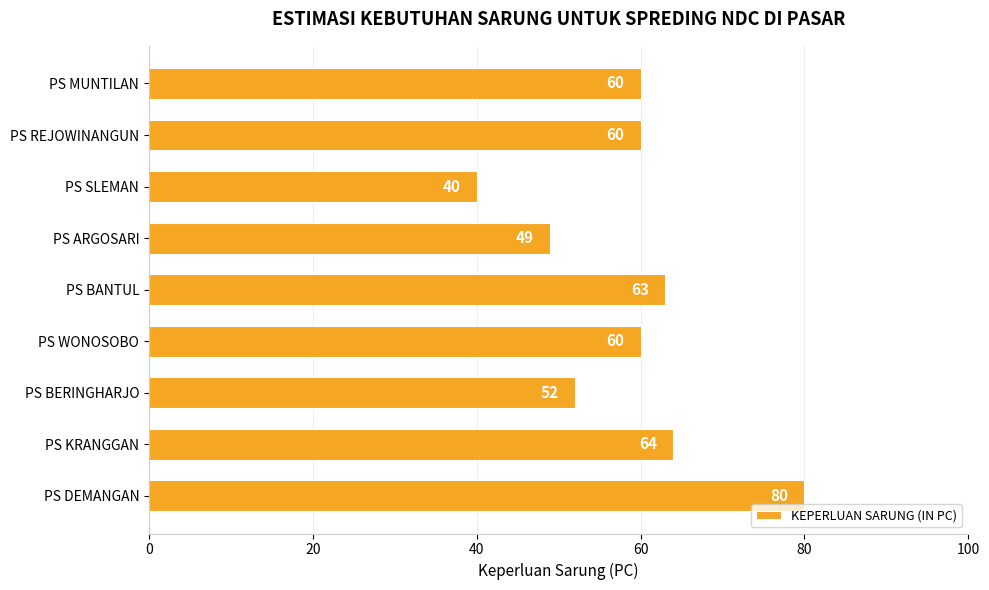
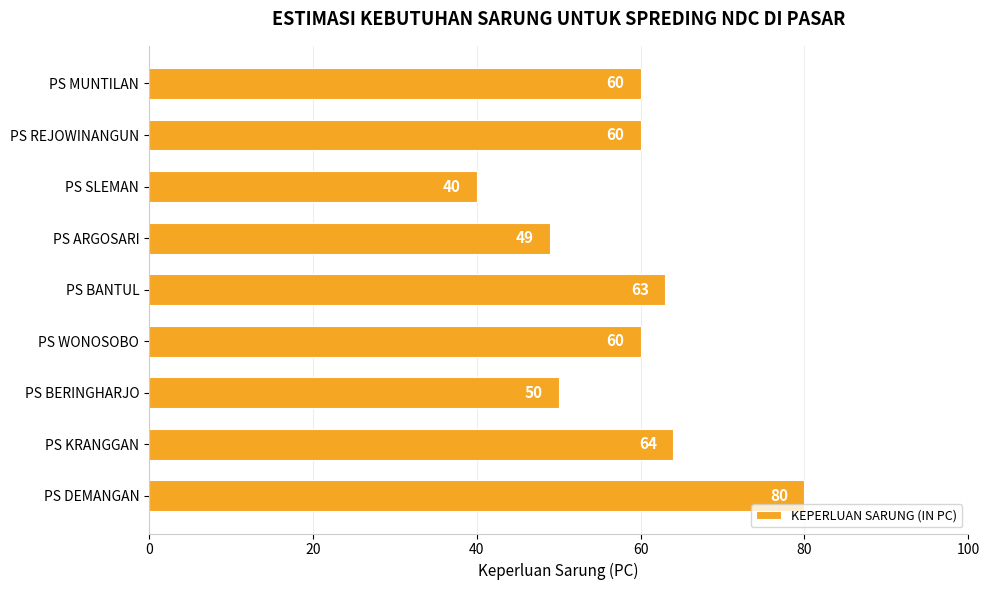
  {
    "PS MUNTILAN": 60,
    "PS REJOWINANGUN": 60,
    "PS SLEMAN": 40,
    "PS ARGOSARI": 49,
    "PS BANTUL": 63,
    "PS WONOSOBO": 60,
-   "PS BERINGHARJO": 52,
+   "PS BERINGHARJO": 50,
    "PS KRANGGAN": 64,
    "PS DEMANGAN": 80
  }
